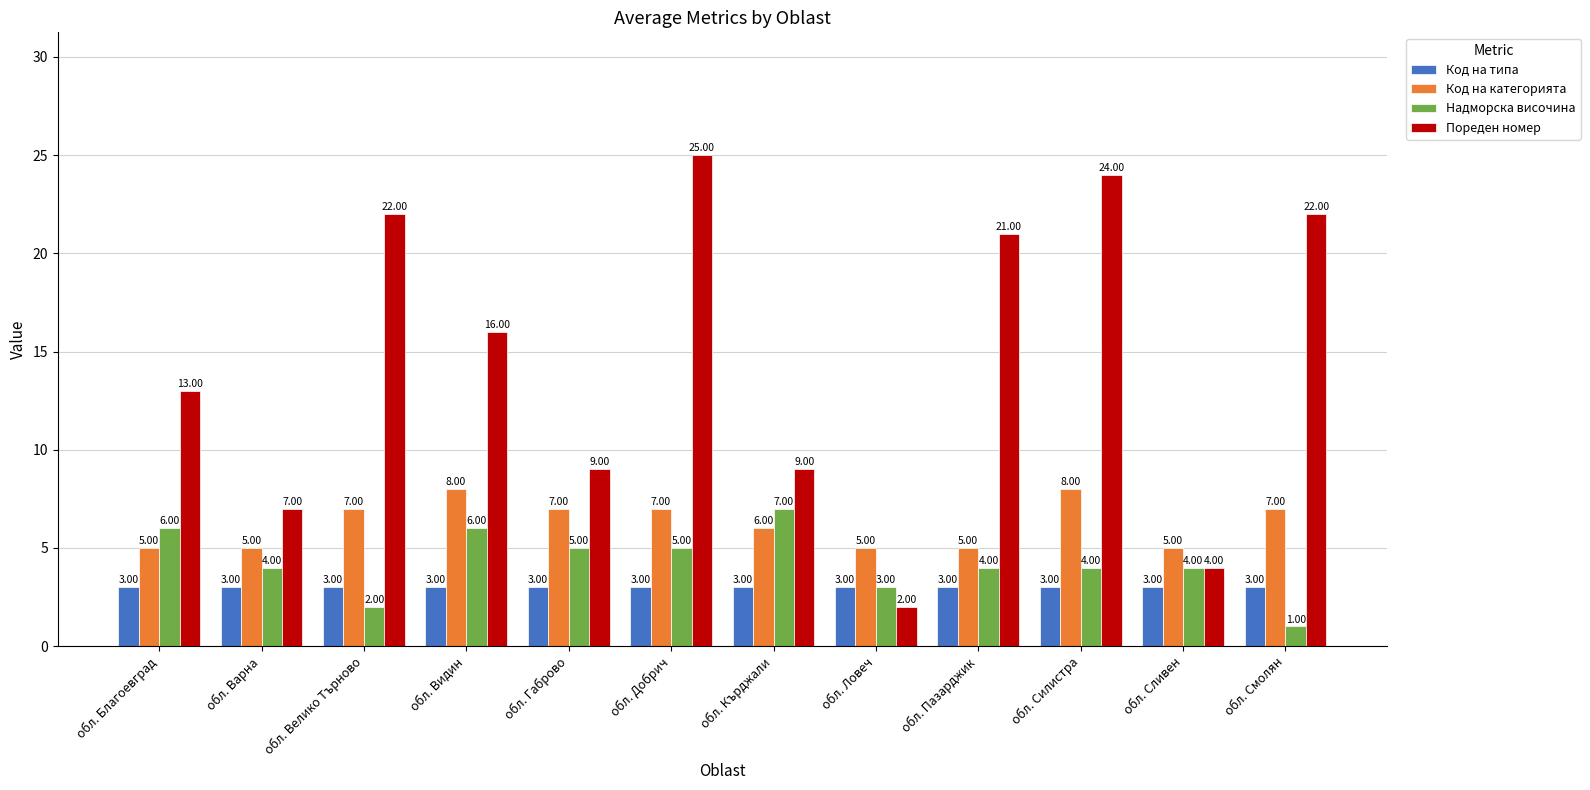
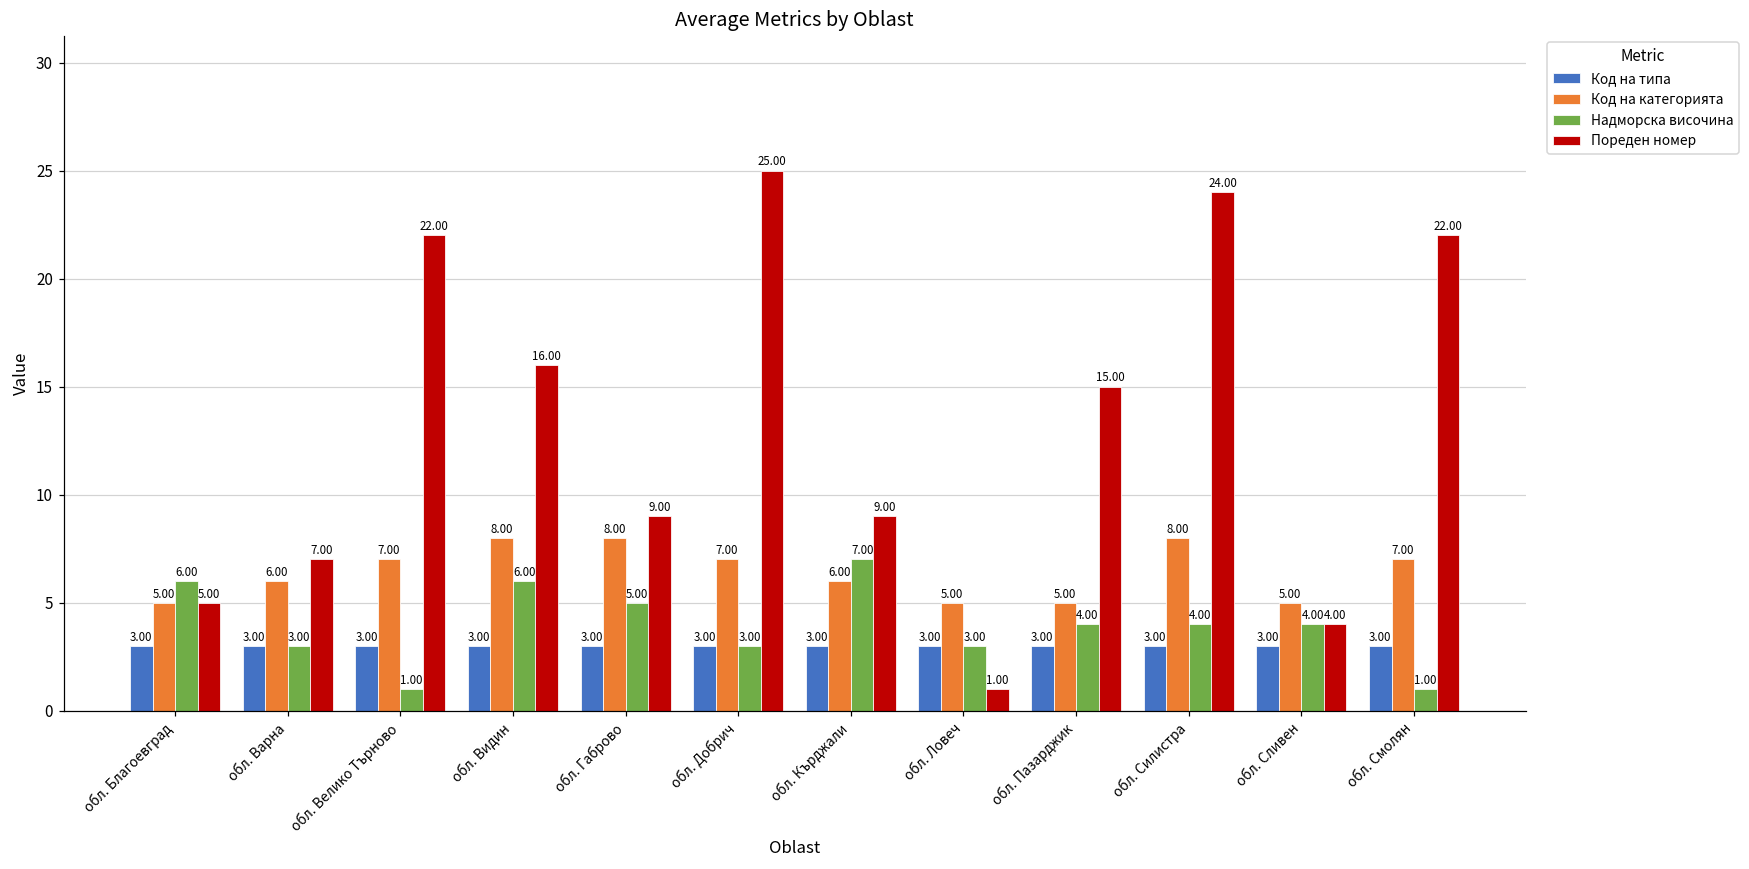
  {
    "Код на типа": {
      "обл. Благоевград": 3.00,
      "обл. Варна": 3.00,
      "обл. Велико Търново": 3.00,
      "обл. Видин": 3.00,
      "обл. Габрово": 3.00,
      "обл. Добрич": 3.00,
      "обл. Кърджали": 3.00,
      "обл. Ловеч": 3.00,
      "обл. Пазарджик": 3.00,
      "обл. Силистра": 3.00,
      "обл. Сливен": 3.00,
      "обл. Смолян": 3.00
    },
    "Код на категорията": {
      "обл. Благоевград": 5.00,
-     "обл. Варна": 5.00,
+     "обл. Варна": 6.00,
      "обл. Велико Търново": 7.00,
      "обл. Видин": 8.00,
-     "обл. Габрово": 7.00,
+     "обл. Габрово": 8.00,
      "обл. Добрич": 7.00,
      "обл. Кърджали": 6.00,
      "обл. Ловеч": 5.00,
      "обл. Пазарджик": 5.00,
      "обл. Силистра": 8.00,
      "обл. Сливен": 5.00,
      "обл. Смолян": 7.00
    },
    "Надморска височина": {
      "обл. Благоевград": 6.00,
-     "обл. Варна": 4.00,
-     "обл. Велико Търново": 2.00,
+     "обл. Варна": 3.00,
+     "обл. Велико Търново": 1.00,
      "обл. Видин": 6.00,
      "обл. Габрово": 5.00,
-     "обл. Добрич": 5.00,
+     "обл. Добрич": 3.00,
      "обл. Кърджали": 7.00,
      "обл. Ловеч": 3.00,
      "обл. Пазарджик": 4.00,
      "обл. Силистра": 4.00,
      "обл. Сливен": 4.00,
      "обл. Смолян": 1.00
    },
    "Пореден номер": {
-     "обл. Благоевград": 13.00,
+     "обл. Благоевград": 5.00,
      "обл. Варна": 7.00,
      "обл. Велико Търново": 22.00,
      "обл. Видин": 16.00,
      "обл. Габрово": 9.00,
      "обл. Добрич": 25.00,
      "обл. Кърджали": 9.00,
-     "обл. Ловеч": 2.00,
-     "обл. Пазарджик": 21.00,
+     "обл. Ловеч": 1.00,
+     "обл. Пазарджик": 15.00,
      "обл. Силистра": 24.00,
      "обл. Сливен": 4.00,
      "обл. Смолян": 22.00
    }
  }
